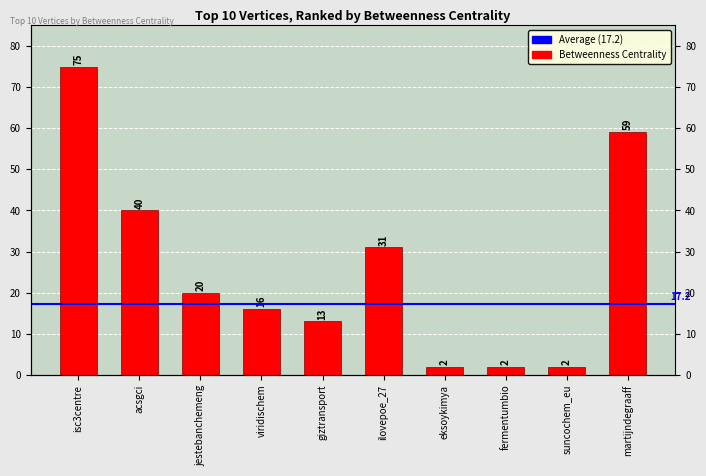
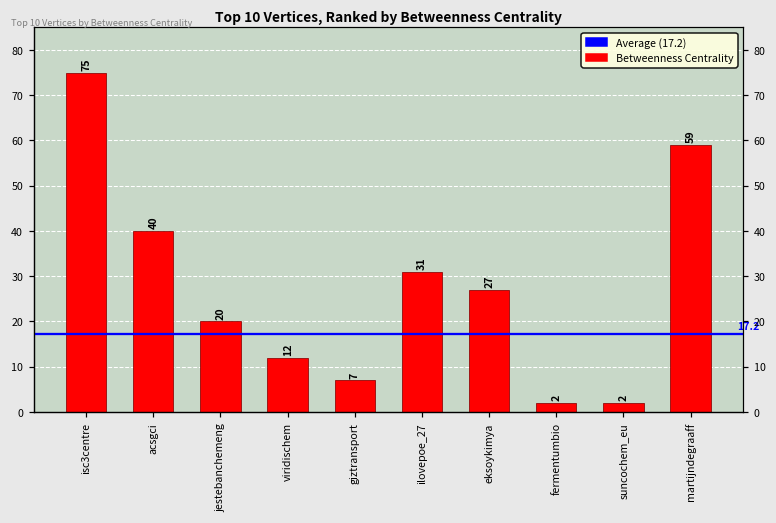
  {
    "isc3centre": 75,
    "acsgci": 40,
    "jestebanchemeng": 20,
-   "viridischem": 16,
-   "giztransport": 13,
+   "viridischem": 12,
+   "giztransport": 7,
    "ilovepoe_27": 31,
-   "eksoykimya": 2,
+   "eksoykimya": 27,
    "fermentumbio": 2,
    "suncochem_eu": 2,
    "martijndegraaff": 59
  }
